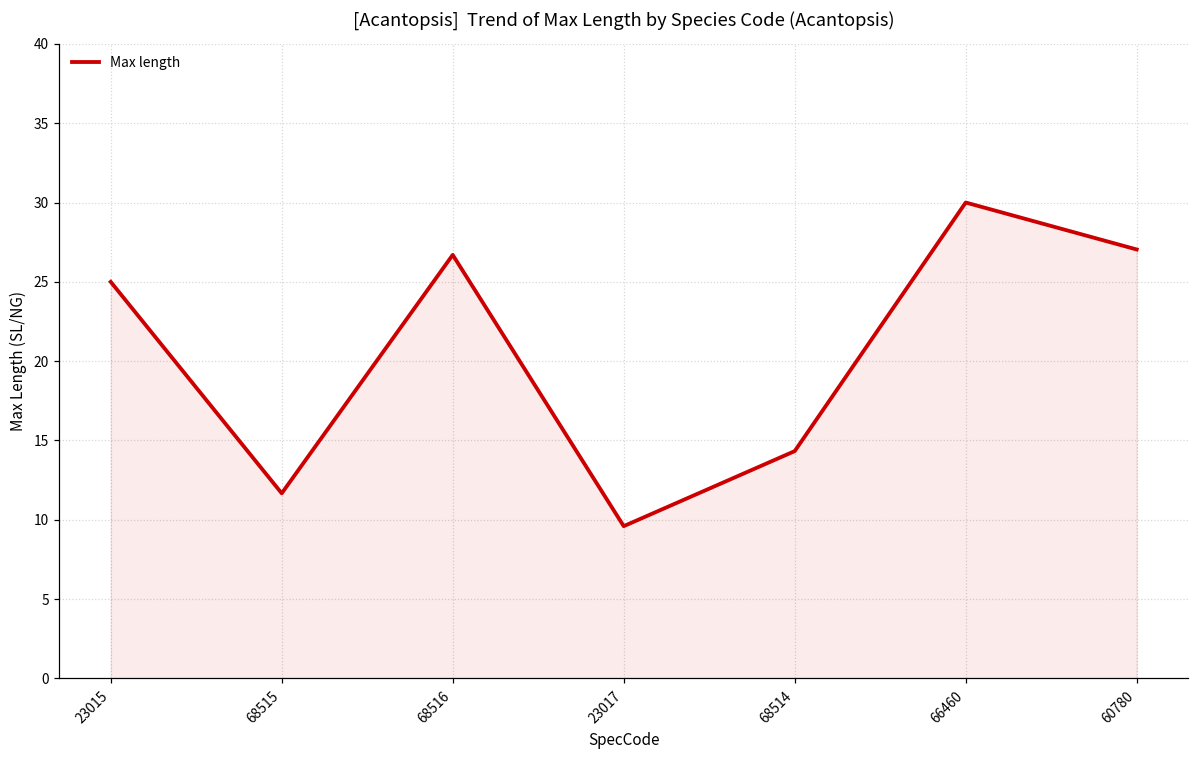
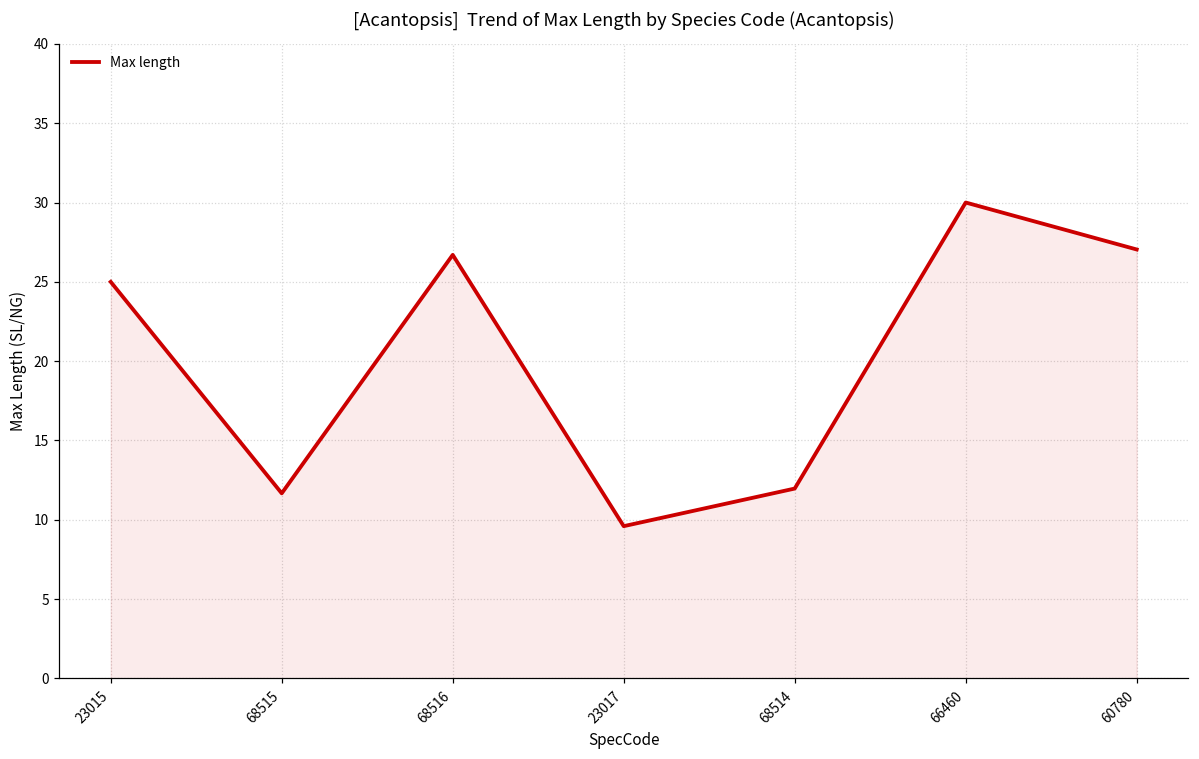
  {
    "23015": 25.0,
    "68515": 11.7,
    "68516": 26.7,
    "23017": 9.6,
-   "68514": 14.3,
+   "68514": 12.0,
    "66460": 30.0,
    "60780": 27.0
  }
